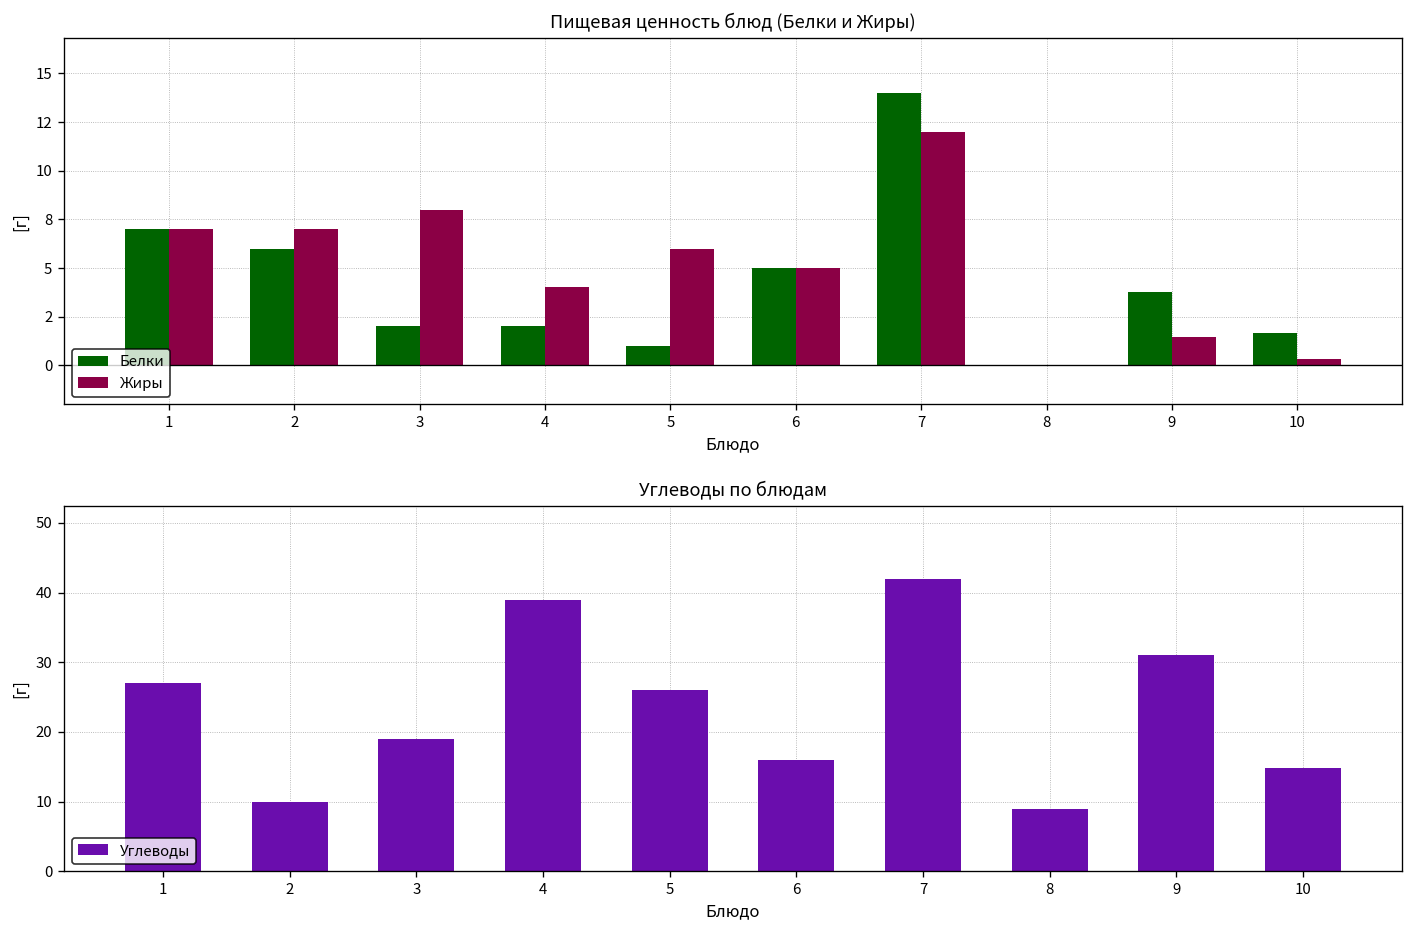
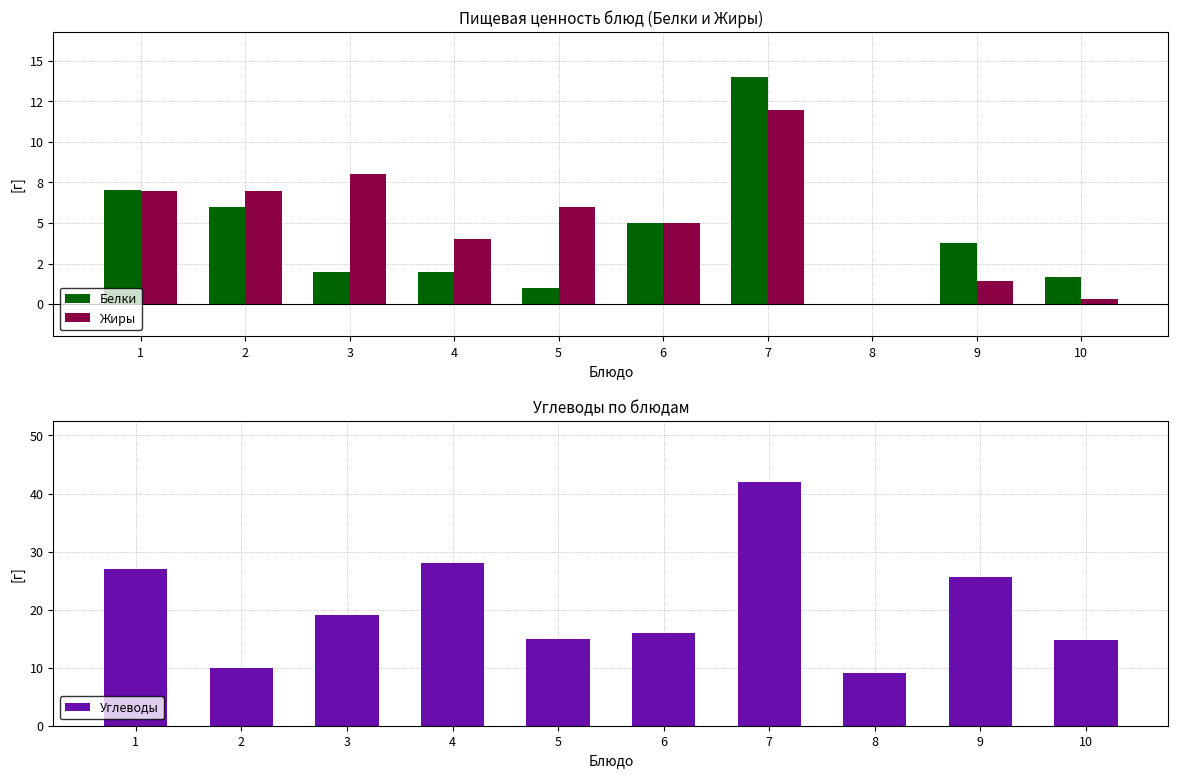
  {
    "Углеводы по блюдам": {
      "1": 27,
      "2": 10,
      "3": 19,
-     "4": 39,
-     "5": 26,
+     "4": 28,
+     "5": 15,
      "6": 16,
      "7": 42,
      "8": 9,
-     "9": 31,
+     "9": 26,
      "10": 15
    }
  }
